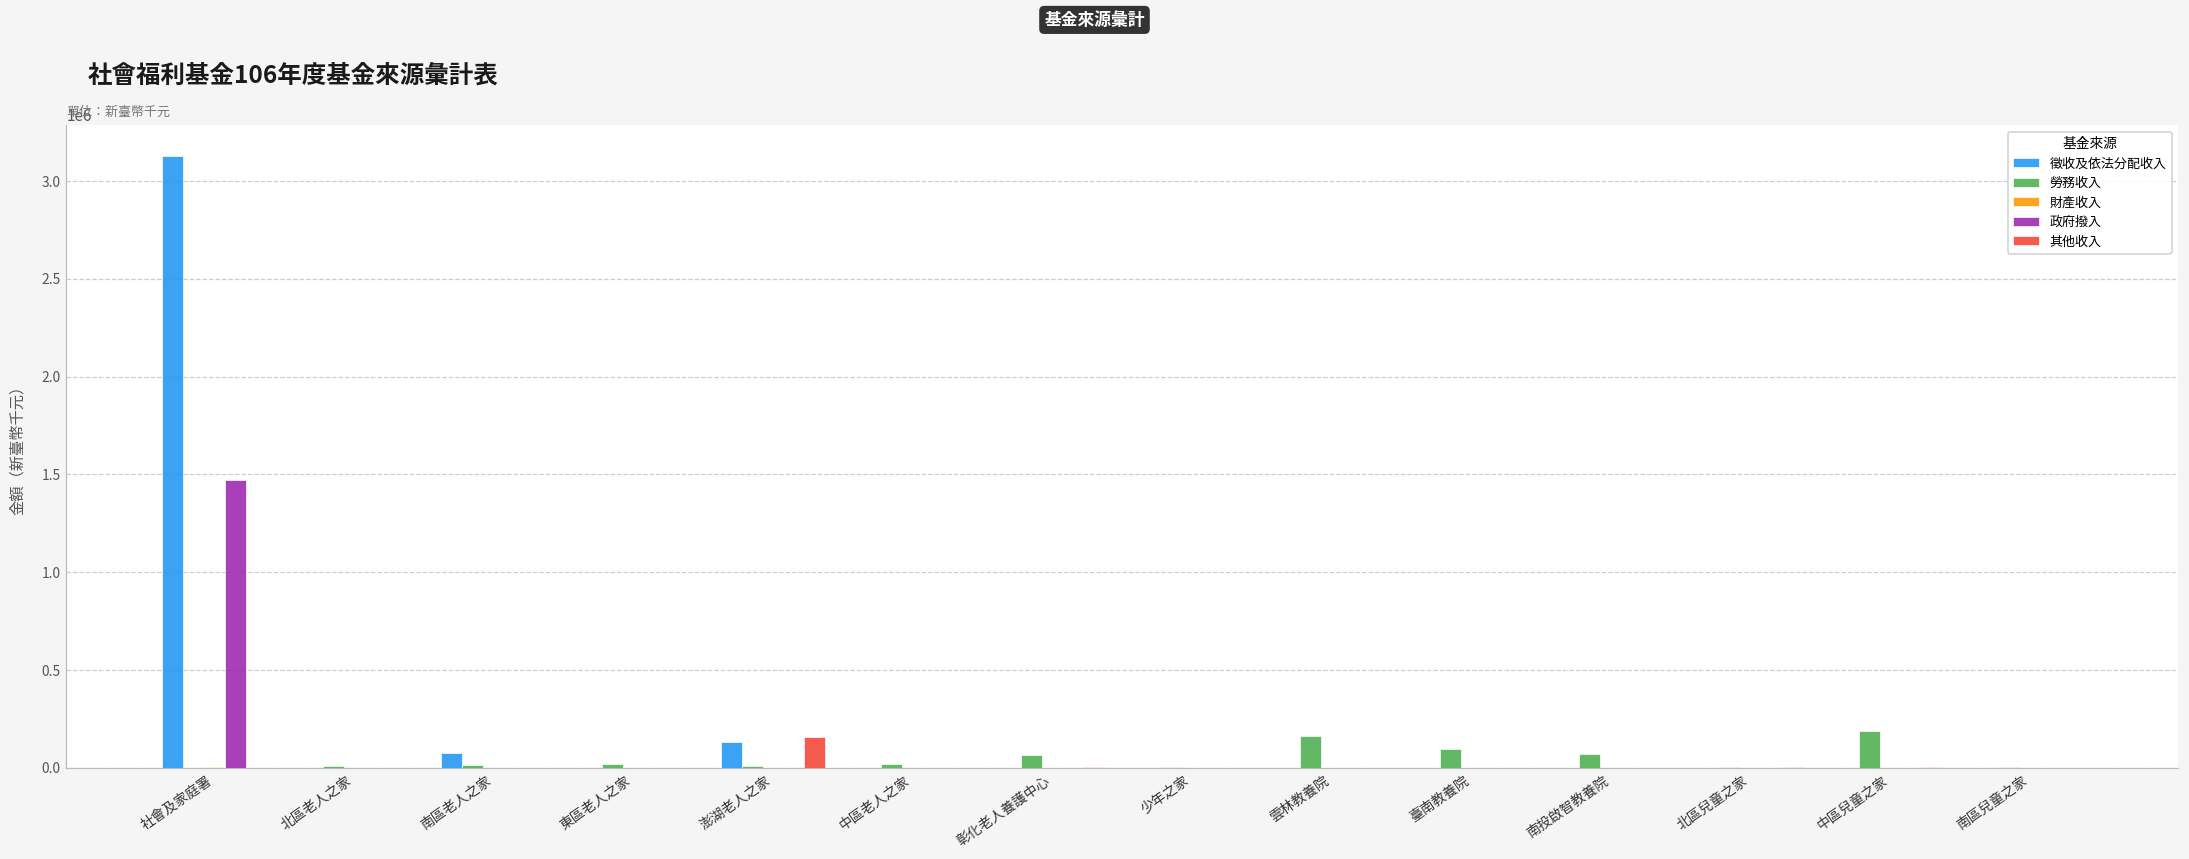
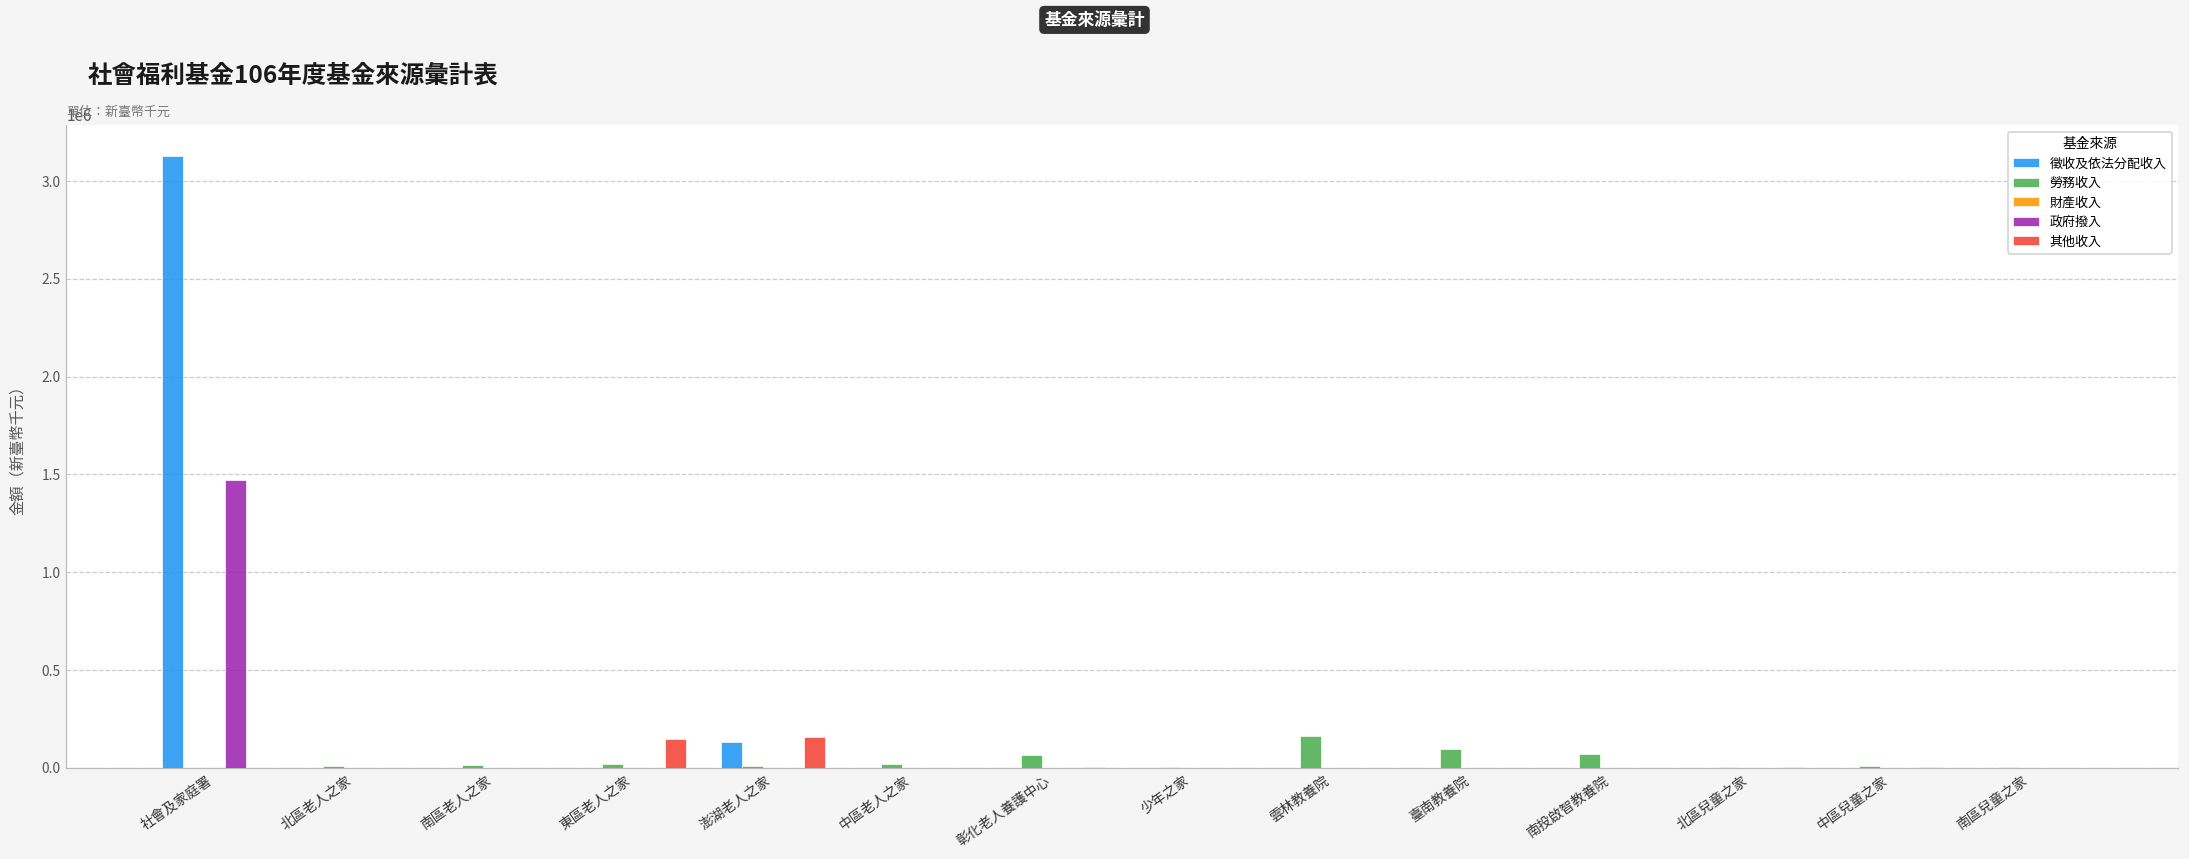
  {
    "徵收及依法分配收入": {
      "社會及家庭署": 3130000,
      "北區老人之家": 0,
-     "南區老人之家": 80000,
+     "南區老人之家": 0,
      "東區老人之家": 0,
      "澎湖老人之家": 130000,
      "中區老人之家": 0,
      "彰化老人養護中心": 0,
      "少年之家": 0,
      "雲林教養院": 0,
      "臺南教養院": 0,
      "南投啟智教養院": 0,
      "北區兒童之家": 0,
      "中區兒童之家": 0,
      "南區兒童之家": 0
    },
    "勞務收入": {
      "社會及家庭署": 0,
      "南區老人之家": 10000,
      "東區老人之家": 20000,
      "中區老人之家": 20000,
      "彰化老人養護中心": 70000,
      "雲林教養院": 160000,
      "臺南教養院": 100000,
      "南投啟智教養院": 70000,
-     "中區兒童之家": 190000
+     "中區兒童之家": 10000
    },
    "財產收入": {
      "北區老人之家": 0,
      "南區老人之家": 0,
      "澎湖老人之家": 0,
      "中區老人之家": 0,
      "彰化老人養護中心": 0,
      "雲林教養院": 0,
      "南投啟智教養院": 0,
      "北區兒童之家": 0,
      "中區兒童之家": 0,
      "南區兒童之家": 0
    },
    "政府撥入": {
      "社會及家庭署": 1470000,
      "南區老人之家": 0,
      "東區老人之家": 0,
      "澎湖老人之家": 0,
      "中區老人之家": 0,
      "彰化老人養護中心": 0,
      "少年之家": 0,
      "雲林教養院": 0,
      "臺南教養院": 0,
      "南投啟智教養院": 0,
      "北區兒童之家": 0,
      "中區兒童之家": 0,
      "南區兒童之家": 0
    },
    "其他收入": {
      "社會及家庭署": 0,
-     "東區老人之家": 0,
+     "東區老人之家": 150000,
      "澎湖老人之家": 160000
    }
  }
